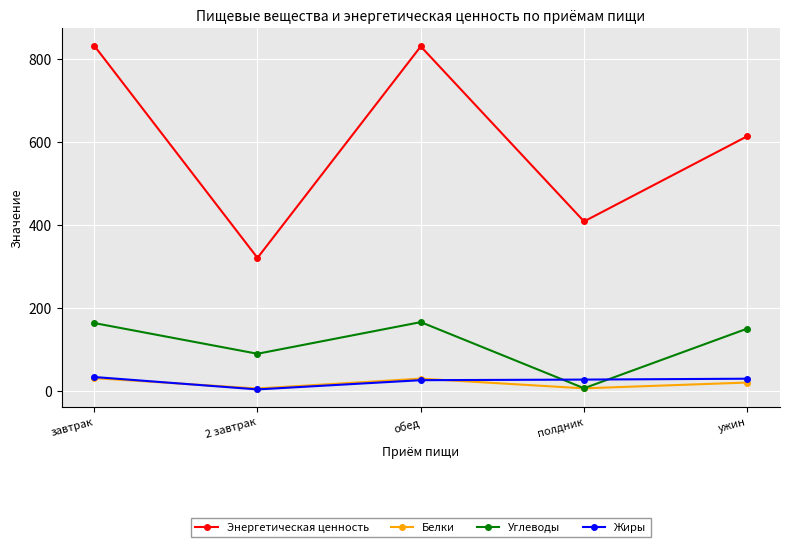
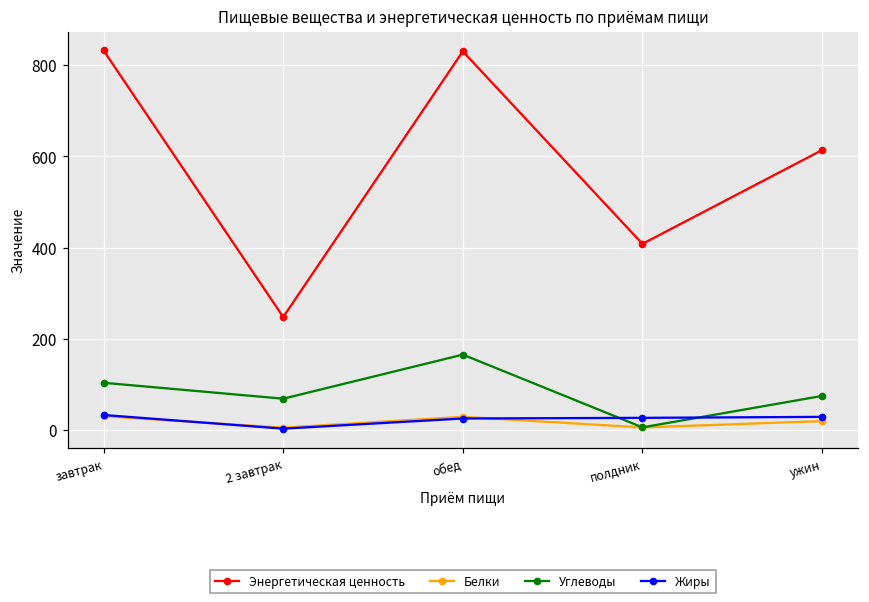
  {
    "Энергетическая ценность": {
      "завтрак": 830,
-     "2 завтрак": 320,
+     "2 завтрак": 250,
      "обед": 830,
      "полдник": 410,
      "ужин": 610
    },
    "Белки": {
      "ужин": 20
    },
    "Углеводы": {
-     "завтрак": 160,
-     "2 завтрак": 90,
+     "завтрак": 100,
+     "2 завтрак": 70,
      "обед": 170,
-     "ужин": 150
+     "ужин": 70
    },
    "Жиры": {
      "полдник": 30,
      "ужин": 30
    }
  }
